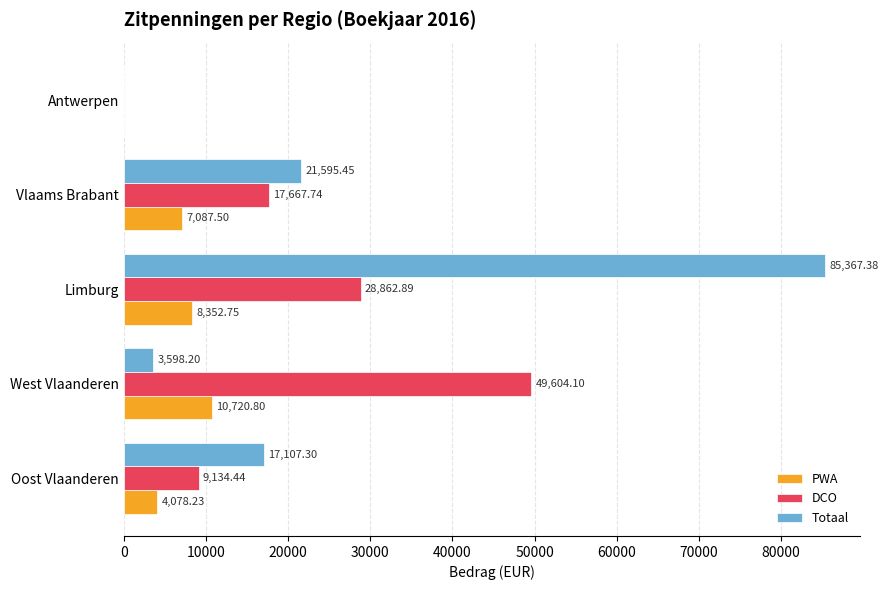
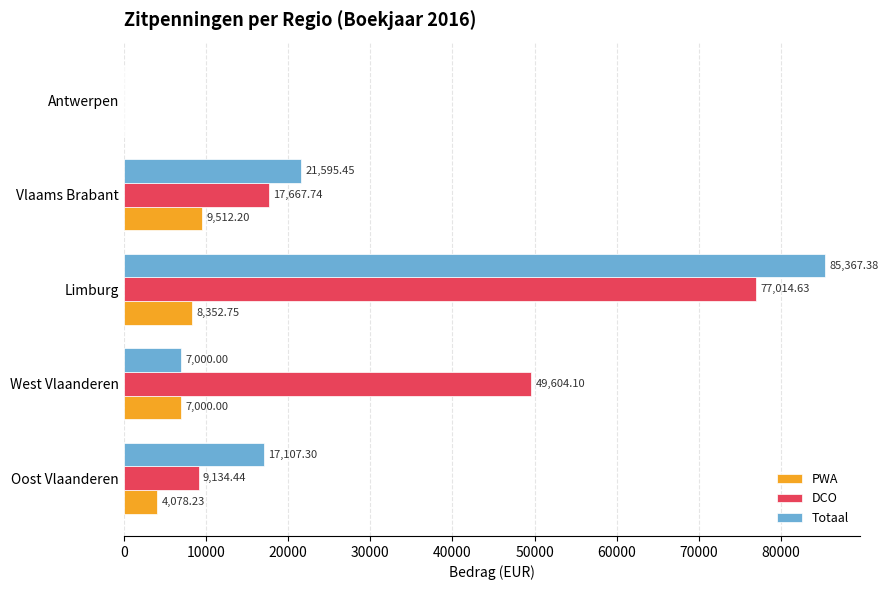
  {
    "PWA": {
-     "Vlaams Brabant": "7,087.50",
+     "Vlaams Brabant": "9,512.20",
      "Limburg": "8,352.75",
-     "West Vlaanderen": "10,720.80",
+     "West Vlaanderen": "7,000.00",
      "Oost Vlaanderen": "4,078.23"
    },
    "DCO": {
      "Vlaams Brabant": "17,667.74",
-     "Limburg": "28,862.89",
+     "Limburg": "77,014.63",
      "West Vlaanderen": "49,604.10",
      "Oost Vlaanderen": "9,134.44"
    },
    "Totaal": {
      "Vlaams Brabant": "21,595.45",
      "Limburg": "85,367.38",
-     "West Vlaanderen": "3,598.20",
+     "West Vlaanderen": "7,000.00",
      "Oost Vlaanderen": "17,107.30"
    }
  }
